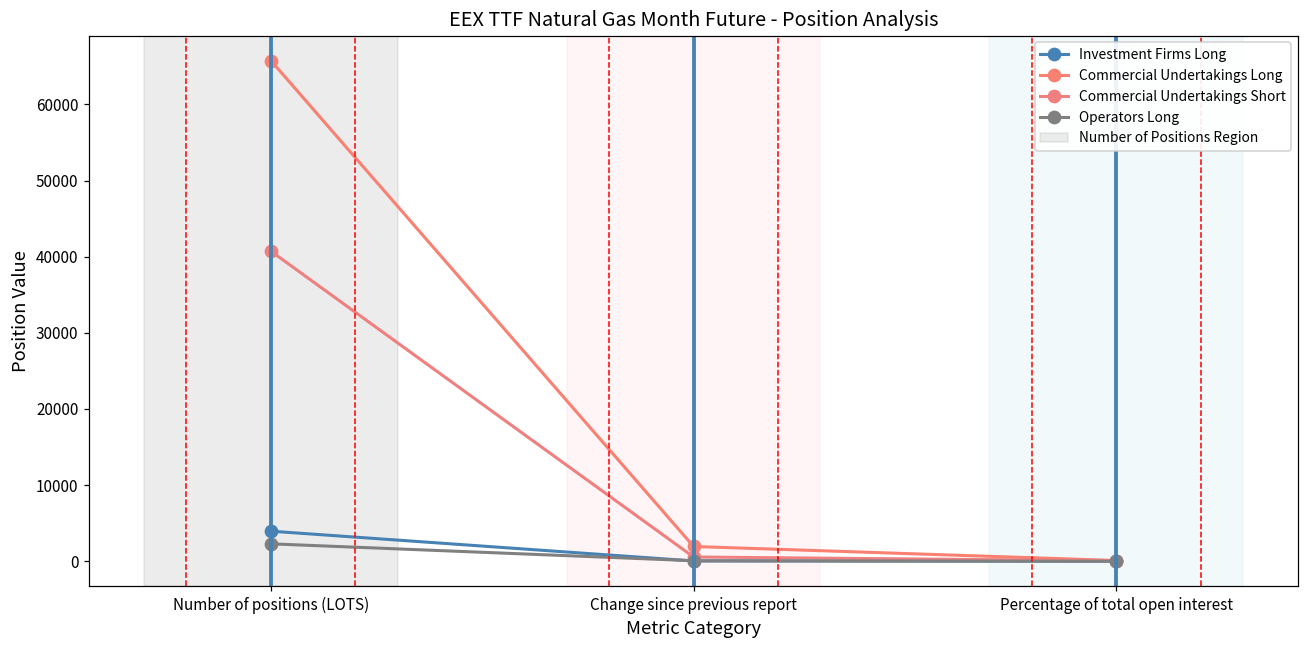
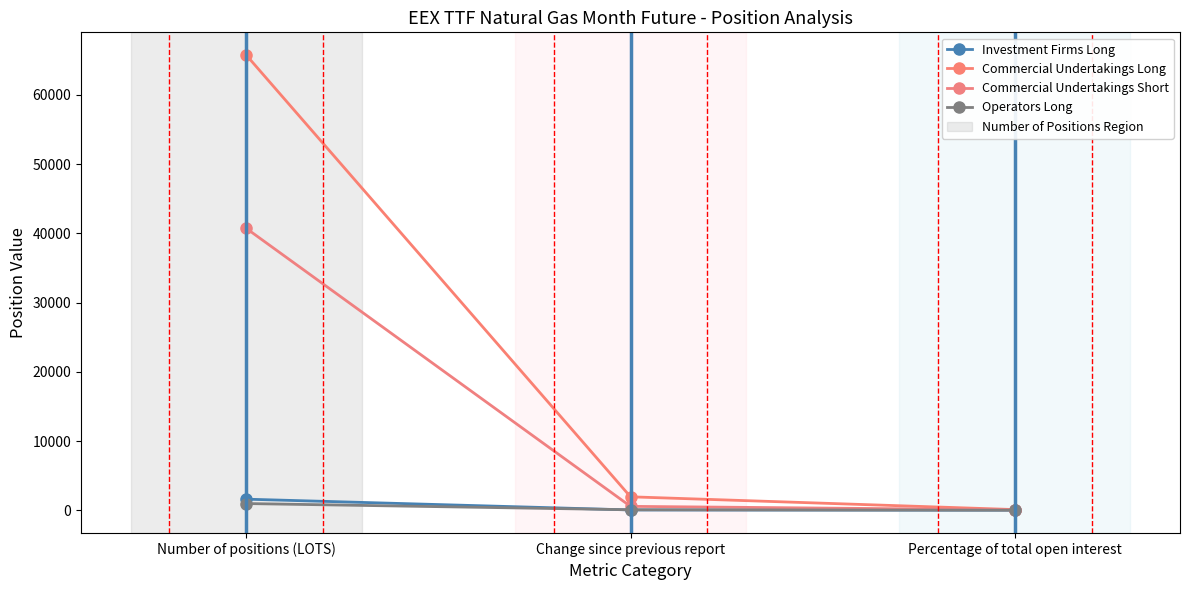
  {
    "Investment Firms Long": {
-     "Number of positions (LOTS)": 4000
+     "Number of positions (LOTS)": 2000
    },
    "Operators Long": {
-     "Number of positions (LOTS)": 2000
+     "Number of positions (LOTS)": 1000
    }
  }
